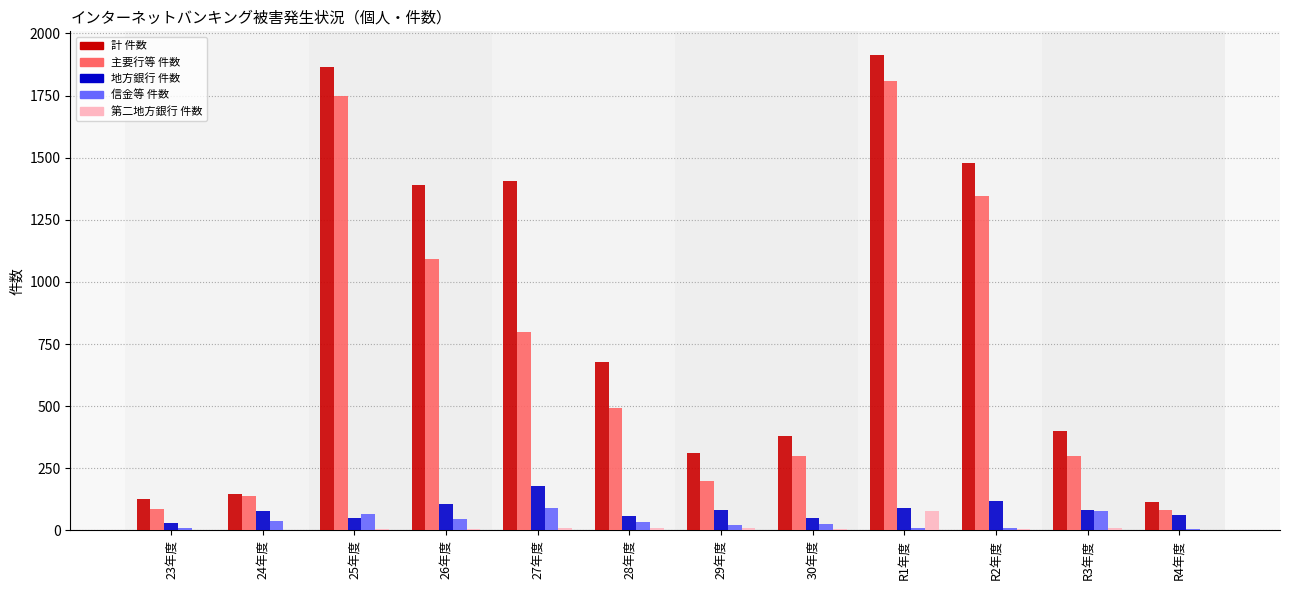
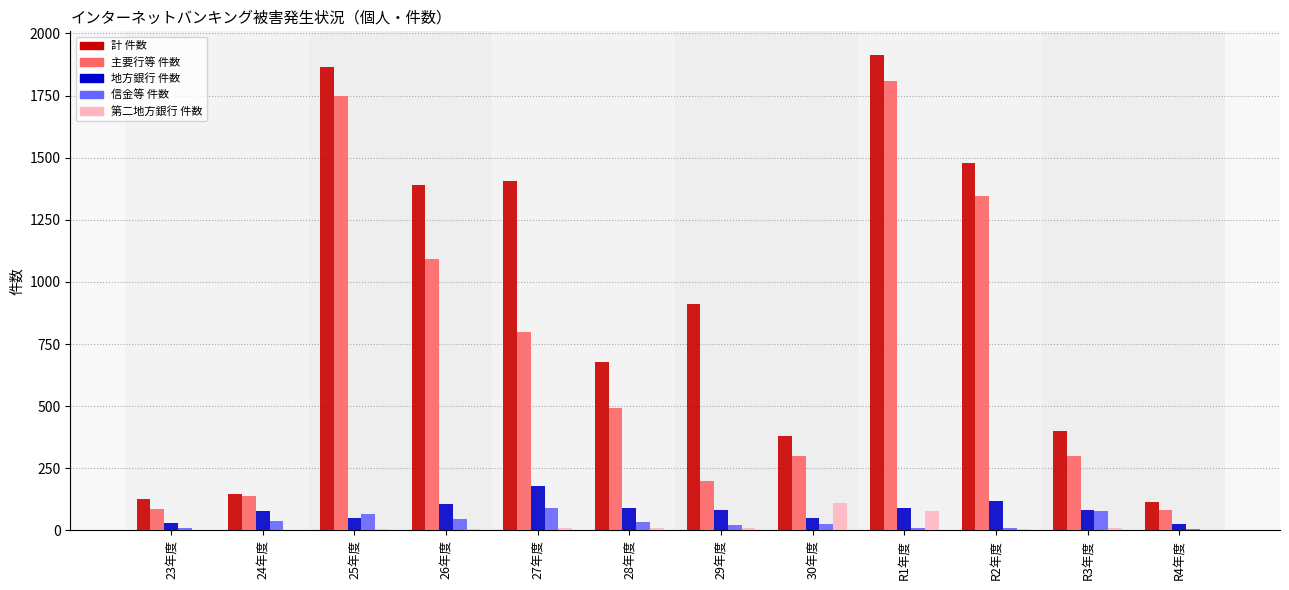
  {
    "計 件数": {
      "23年度": 130,
      "24年度": 150,
      "25年度": 1870,
      "26年度": 1390,
      "27年度": 1410,
      "28年度": 680,
-     "29年度": 310,
+     "29年度": 910,
      "30年度": 380,
      "R1年度": 1910,
      "R2年度": 1480,
      "R3年度": 400,
      "R4年度": 110
    },
    "主要行等 件数": {
      "23年度": 90,
      "24年度": 140,
      "25年度": 1750,
      "26年度": 1090,
      "27年度": 800,
      "28年度": 490,
      "29年度": 200,
      "30年度": 300,
      "R1年度": 1810,
      "R2年度": 1350,
      "R3年度": 300,
      "R4年度": 80
    },
    "地方銀行 件数": {
      "23年度": 30,
      "24年度": 80,
      "25年度": 50,
      "26年度": 110,
      "27年度": 180,
-     "28年度": 60,
+     "28年度": 90,
      "29年度": 80,
      "30年度": 50,
      "R1年度": 90,
      "R2年度": 120,
      "R3年度": 80,
-     "R4年度": 60
+     "R4年度": 30
    },
    "信金等 件数": {
      "24年度": 40,
      "25年度": 70,
      "26年度": 50,
      "27年度": 90,
      "28年度": 30,
      "29年度": 20,
      "30年度": 20,
      "R2年度": 10,
      "R3年度": 80
    },
    "第二地方銀行 件数": {
      "23年度": 0,
      "24年度": 0,
      "28年度": 10,
-     "30年度": 10,
+     "30年度": 110,
      "R1年度": 80,
      "R4年度": 0
    }
  }
